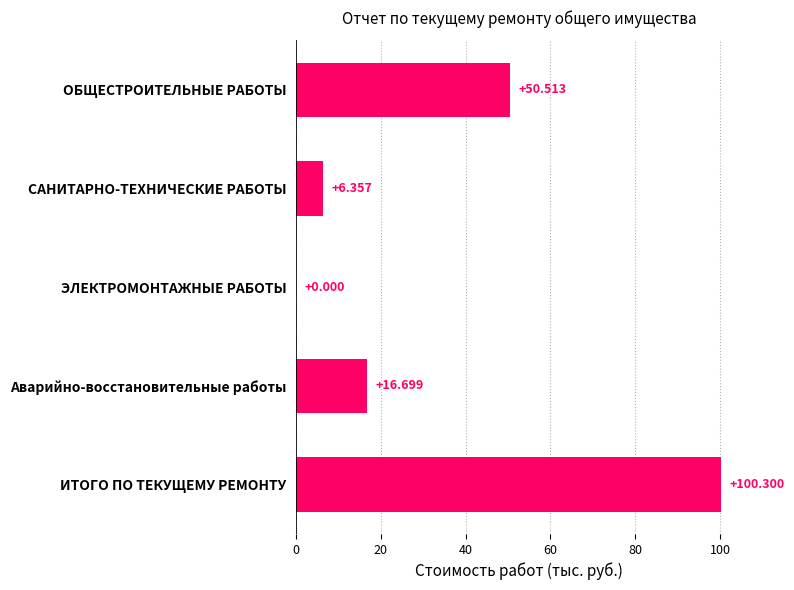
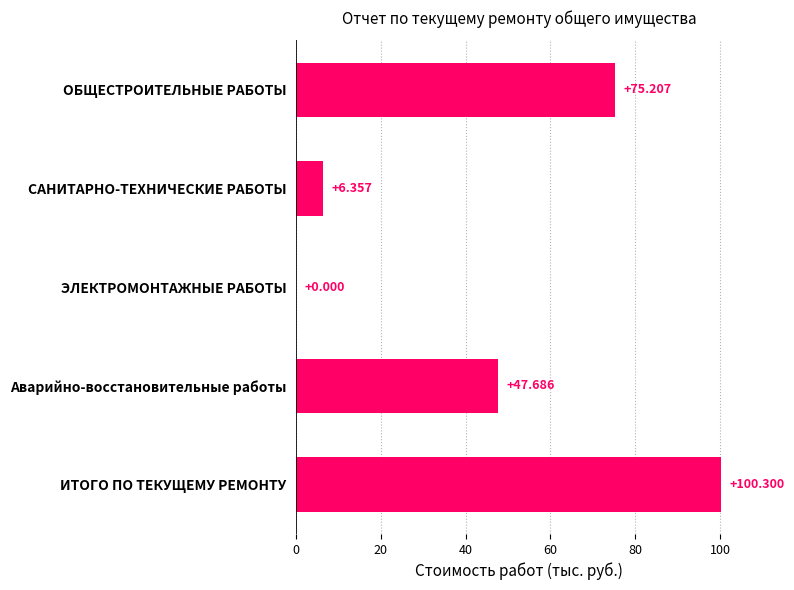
  {
-   "ОБЩЕСТРОИТЕЛЬНЫЕ РАБОТЫ": "+50.513",
+   "ОБЩЕСТРОИТЕЛЬНЫЕ РАБОТЫ": "+75.207",
    "САНИТАРНО-ТЕХНИЧЕСКИЕ РАБОТЫ": "+6.357",
    "ЭЛЕКТРОМОНТАЖНЫЕ РАБОТЫ": "+0.000",
-   "Аварийно-восстановительные работы": "+16.699",
+   "Аварийно-восстановительные работы": "+47.686",
    "ИТОГО ПО ТЕКУЩЕМУ РЕМОНТУ": "+100.300"
  }
